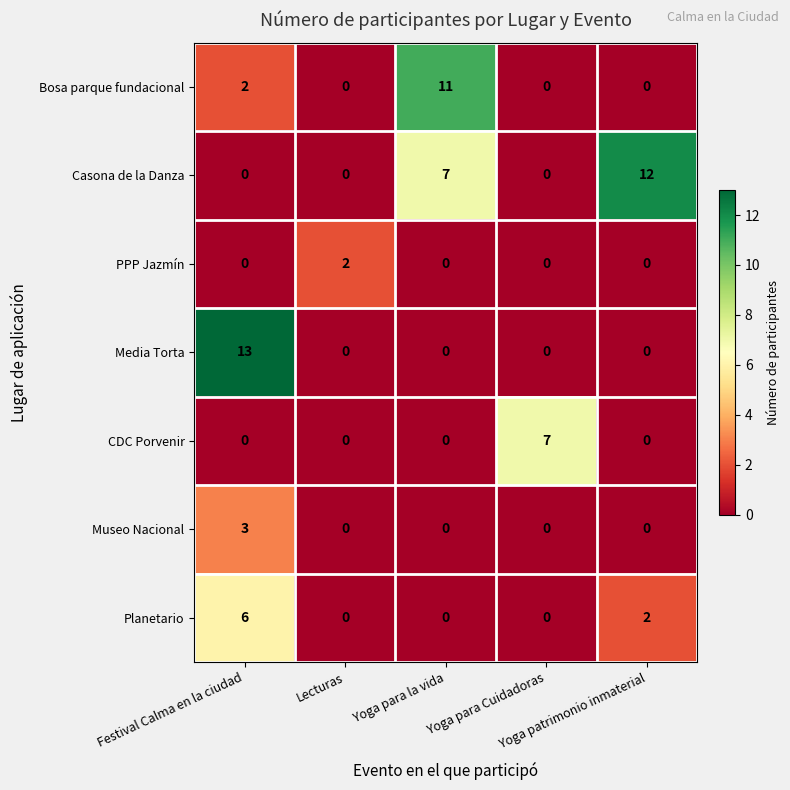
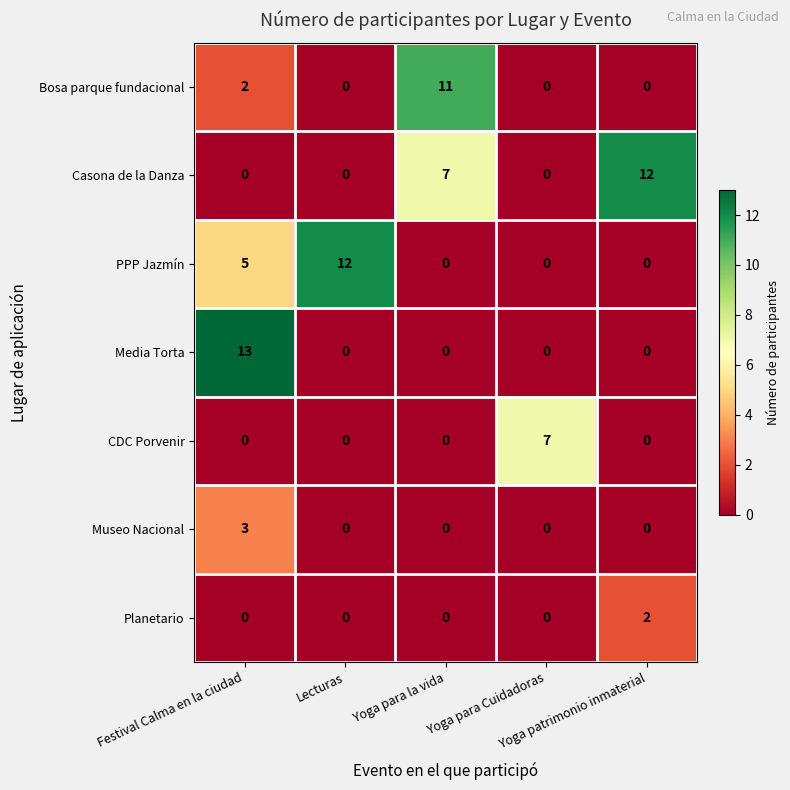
  {
    "Bosa parque fundacional": {
      "Festival Calma en la ciudad": 2,
      "Lecturas": 0,
      "Yoga para la vida": 11,
      "Yoga para Cuidadoras": 0,
      "Yoga patrimonio inmaterial": 0
    },
    "Casona de la Danza": {
      "Festival Calma en la ciudad": 0,
      "Lecturas": 0,
      "Yoga para la vida": 7,
      "Yoga para Cuidadoras": 0,
      "Yoga patrimonio inmaterial": 12
    },
    "PPP Jazmín": {
-     "Festival Calma en la ciudad": 0,
-     "Lecturas": 2,
+     "Festival Calma en la ciudad": 5,
+     "Lecturas": 12,
      "Yoga para la vida": 0,
      "Yoga para Cuidadoras": 0,
      "Yoga patrimonio inmaterial": 0
    },
    "Media Torta": {
      "Festival Calma en la ciudad": 13,
      "Lecturas": 0,
      "Yoga para la vida": 0,
      "Yoga para Cuidadoras": 0,
      "Yoga patrimonio inmaterial": 0
    },
    "CDC Porvenir": {
      "Festival Calma en la ciudad": 0,
      "Lecturas": 0,
      "Yoga para la vida": 0,
      "Yoga para Cuidadoras": 7,
      "Yoga patrimonio inmaterial": 0
    },
    "Museo Nacional": {
      "Festival Calma en la ciudad": 3,
      "Lecturas": 0,
      "Yoga para la vida": 0,
      "Yoga para Cuidadoras": 0,
      "Yoga patrimonio inmaterial": 0
    },
    "Planetario": {
-     "Festival Calma en la ciudad": 6,
+     "Festival Calma en la ciudad": 0,
      "Lecturas": 0,
      "Yoga para la vida": 0,
      "Yoga para Cuidadoras": 0,
      "Yoga patrimonio inmaterial": 2
    }
  }
